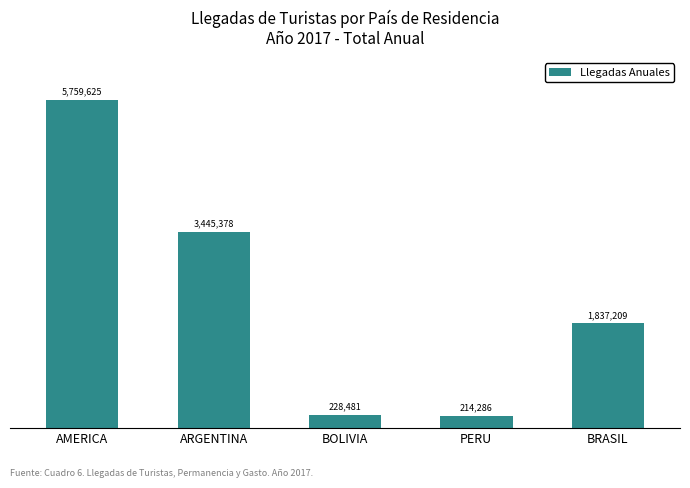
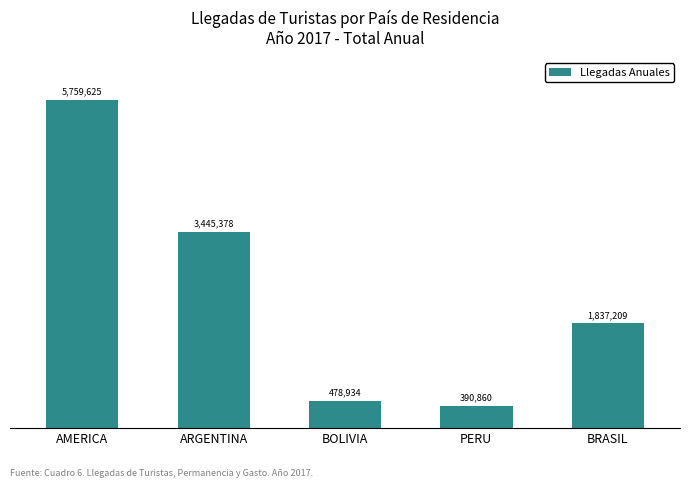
  {
    "AMERICA": "5,759,625",
    "ARGENTINA": "3,445,378",
-   "BOLIVIA": "228,481",
-   "PERU": "214,286",
+   "BOLIVIA": "478,934",
+   "PERU": "390,860",
    "BRASIL": "1,837,209"
  }
